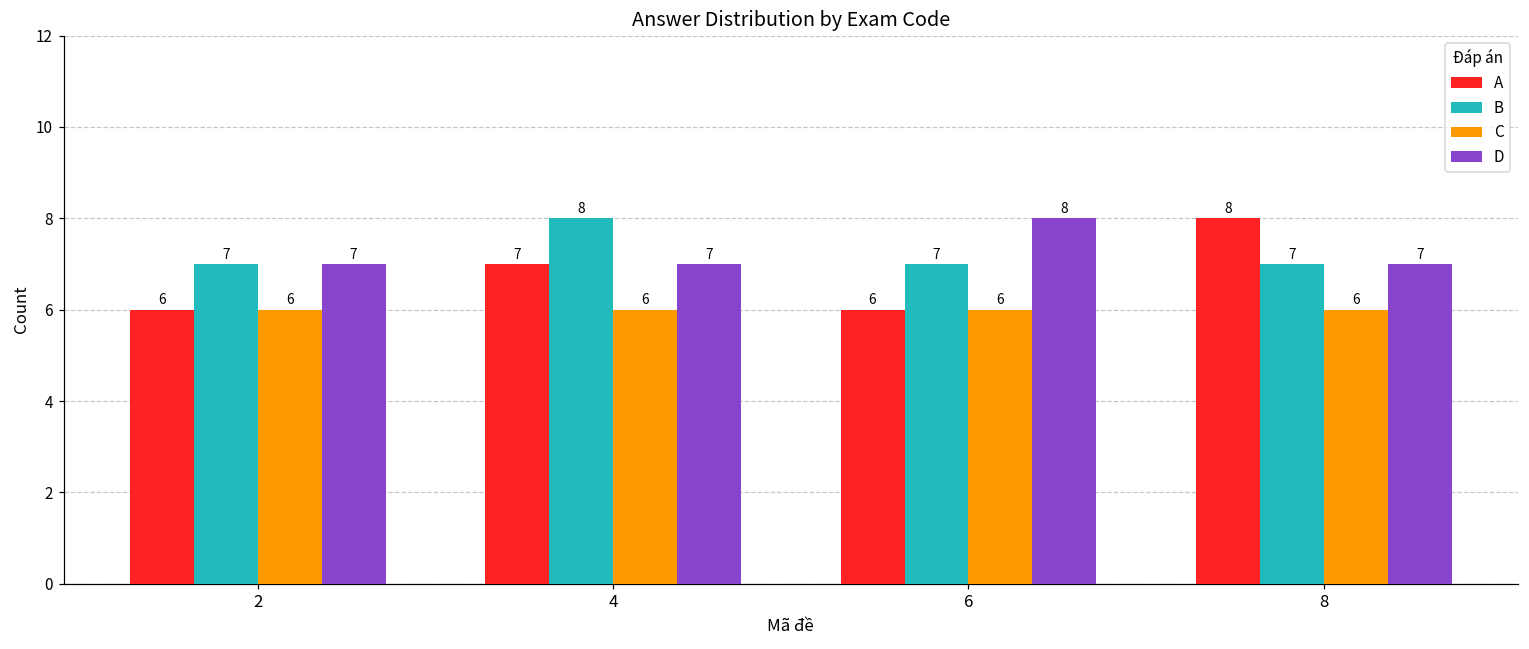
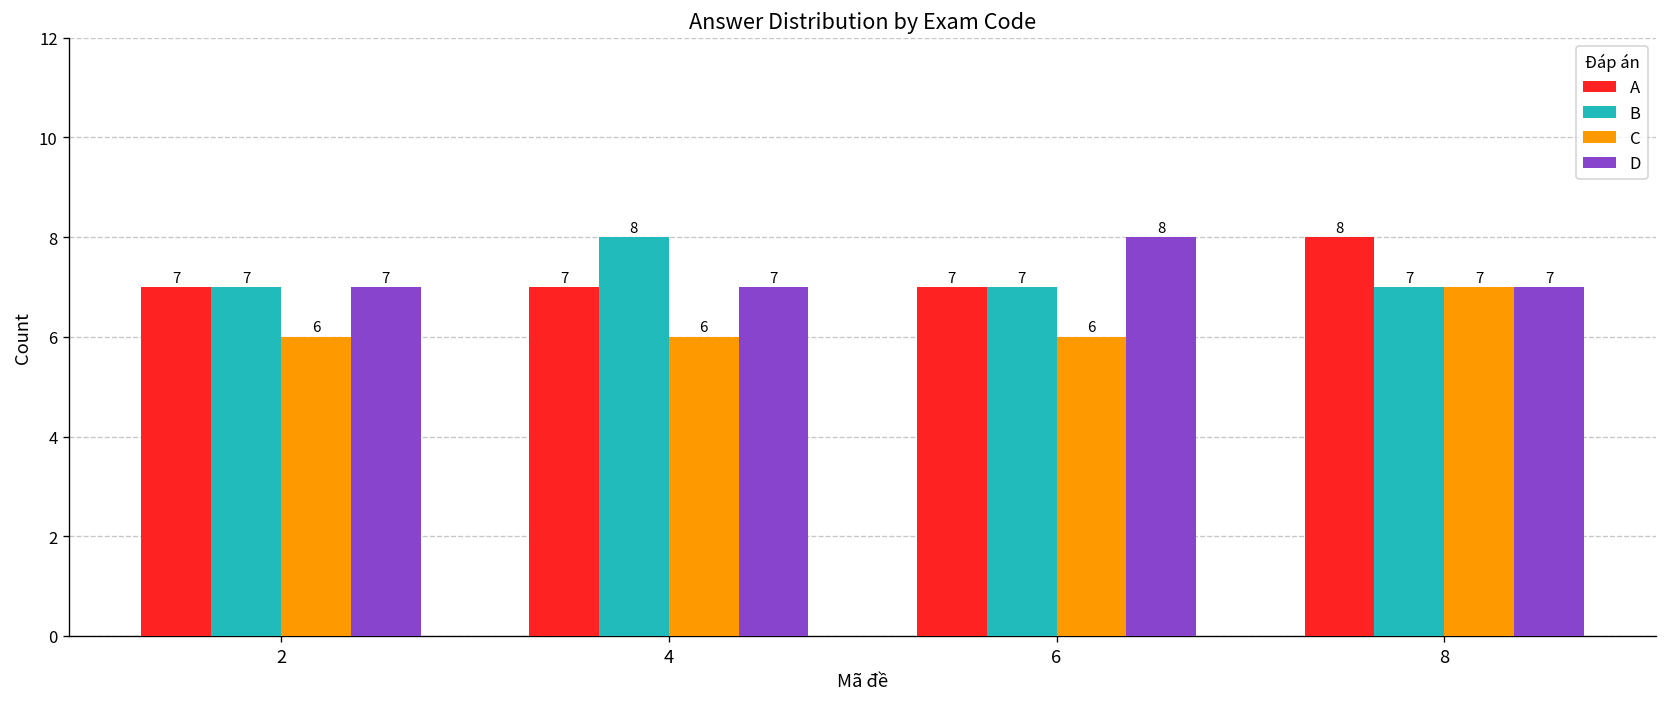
  {
    "A": {
-     "2": 6,
+     "2": 7,
      "4": 7,
-     "6": 6,
+     "6": 7,
      "8": 8
    },
    "B": {
      "2": 7,
      "4": 8,
      "6": 7,
      "8": 7
    },
    "C": {
      "2": 6,
      "4": 6,
      "6": 6,
-     "8": 6
+     "8": 7
    },
    "D": {
      "2": 7,
      "4": 7,
      "6": 8,
      "8": 7
    }
  }
